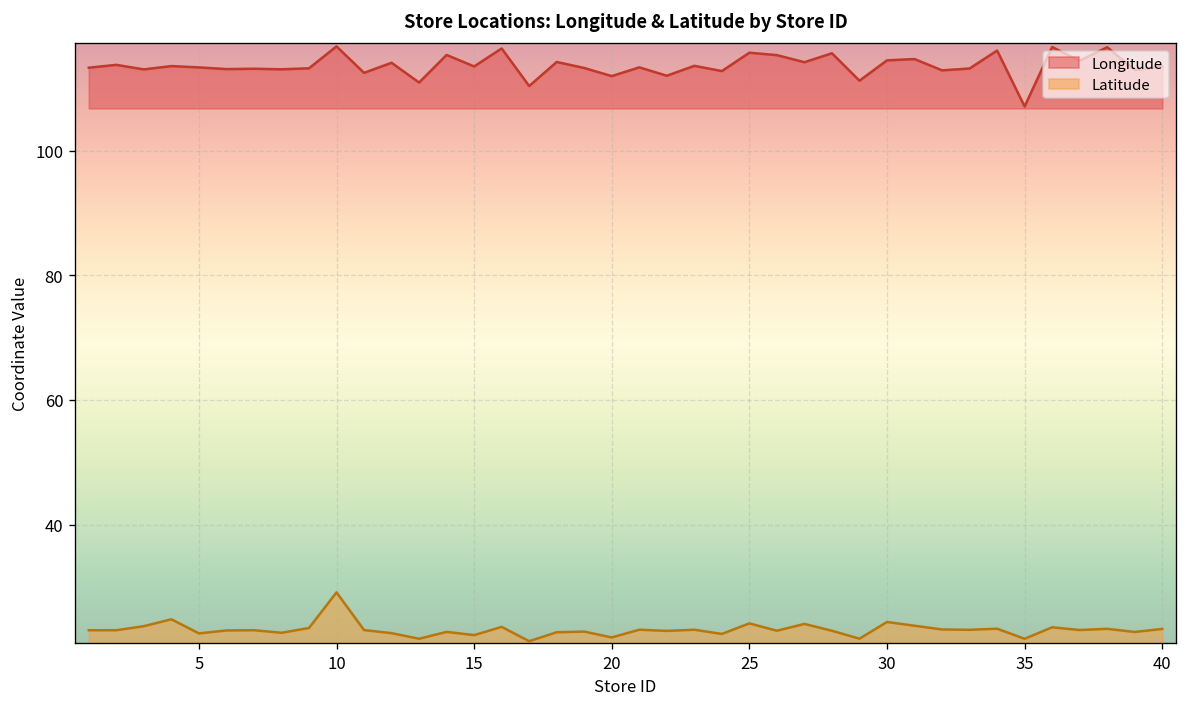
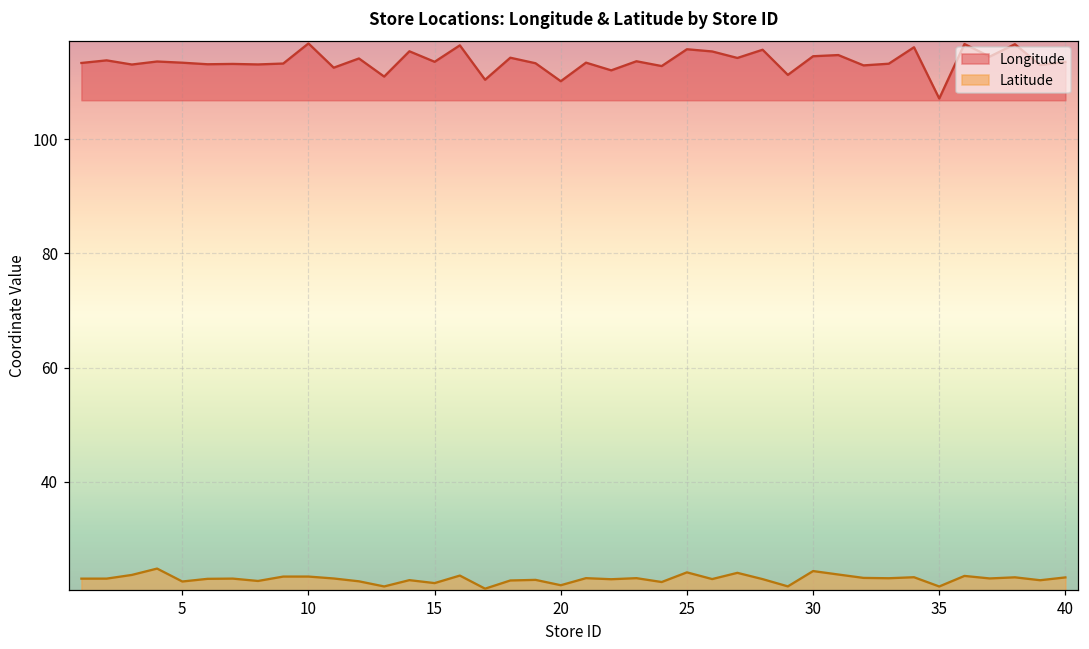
  {
    "Longitude": {
      "5": 113,
      "10": 117,
      "15": 114,
-     "20": 112,
+     "20": 110,
      "25": 116,
      "30": 115,
      "35": 107
    },
    "Latitude": {
      "5": 23,
-     "10": 29,
+     "10": 23,
      "15": 22,
      "20": 22,
      "25": 24,
      "30": 24,
      "35": 22,
      "40": 23
    }
  }
